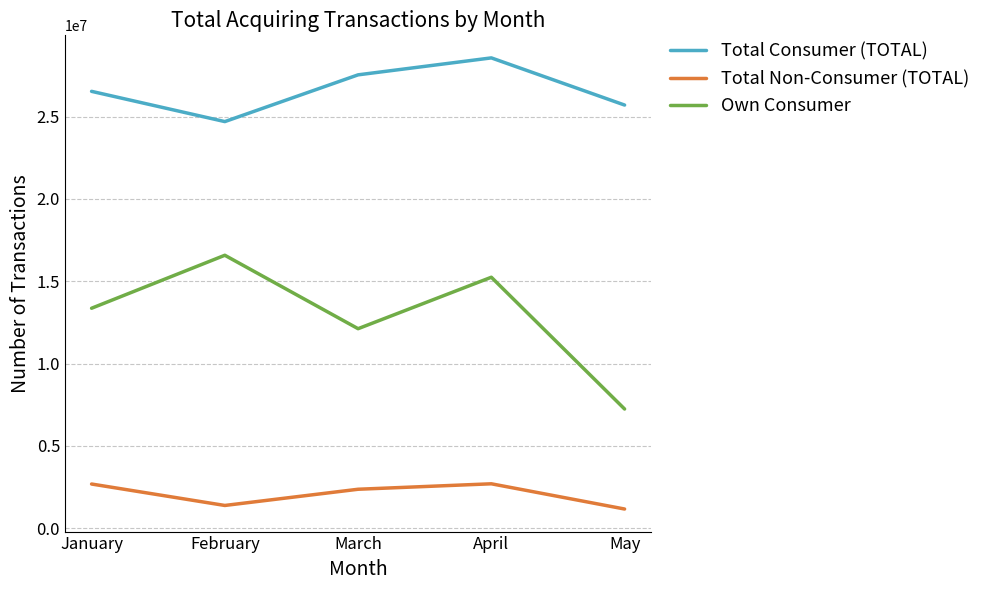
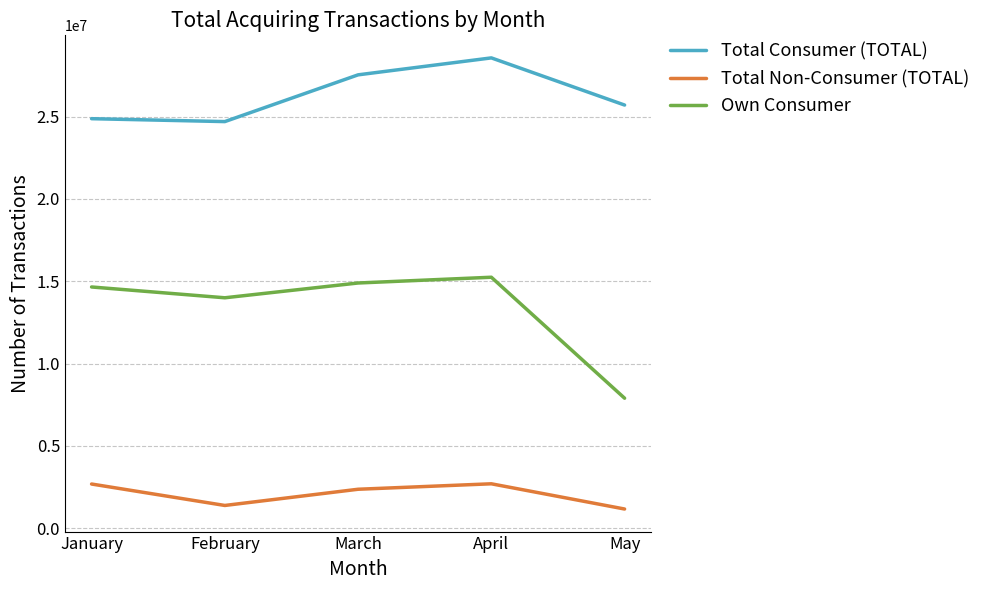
  {
    "Total Consumer (TOTAL)": {
-     "January": 26500000,
+     "January": 24900000,
      "February": 24700000,
      "March": 27500000,
      "April": 28600000,
      "May": 25700000
    },
    "Total Non-Consumer (TOTAL)": {
      "January": 2700000,
      "February": 1400000,
      "March": 2400000,
      "April": 2700000,
      "May": 1200000
    },
    "Own Consumer": {
-     "January": 13400000,
-     "February": 16600000,
-     "March": 12100000,
+     "January": 14600000,
+     "February": 14000000,
+     "March": 14900000,
      "April": 15200000,
-     "May": 7200000
+     "May": 7900000
    }
  }
